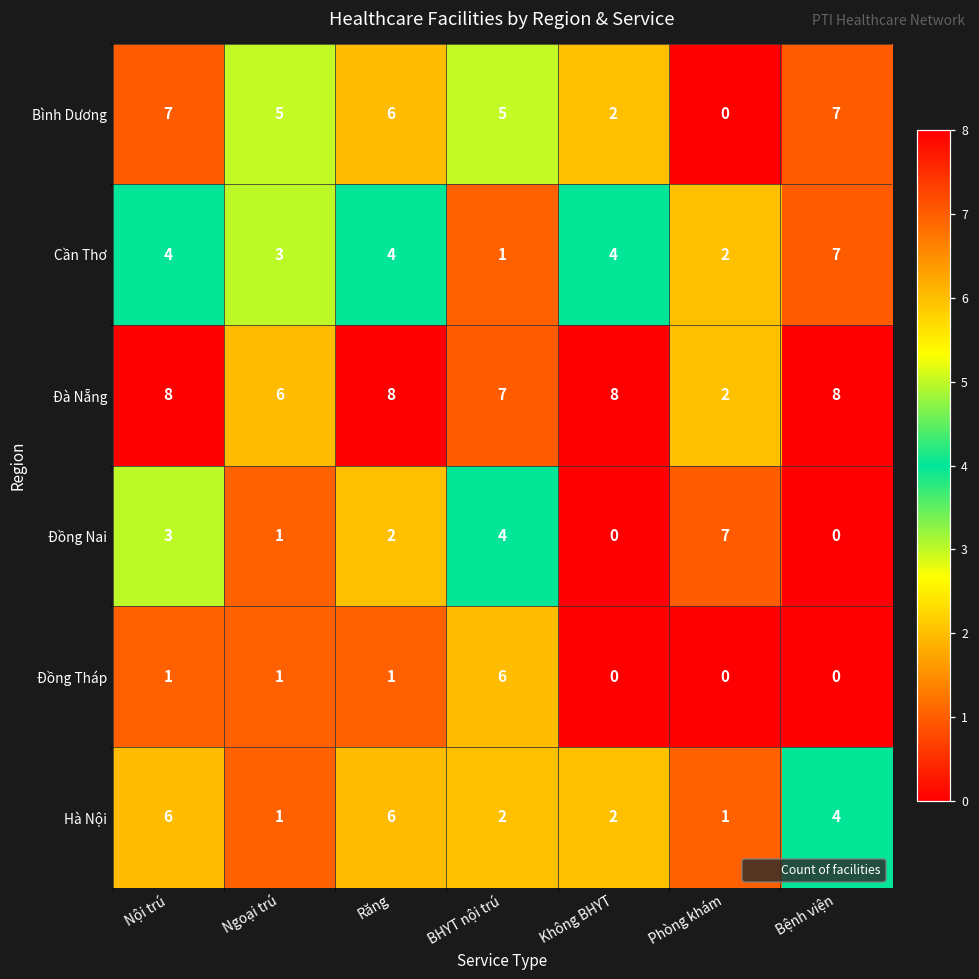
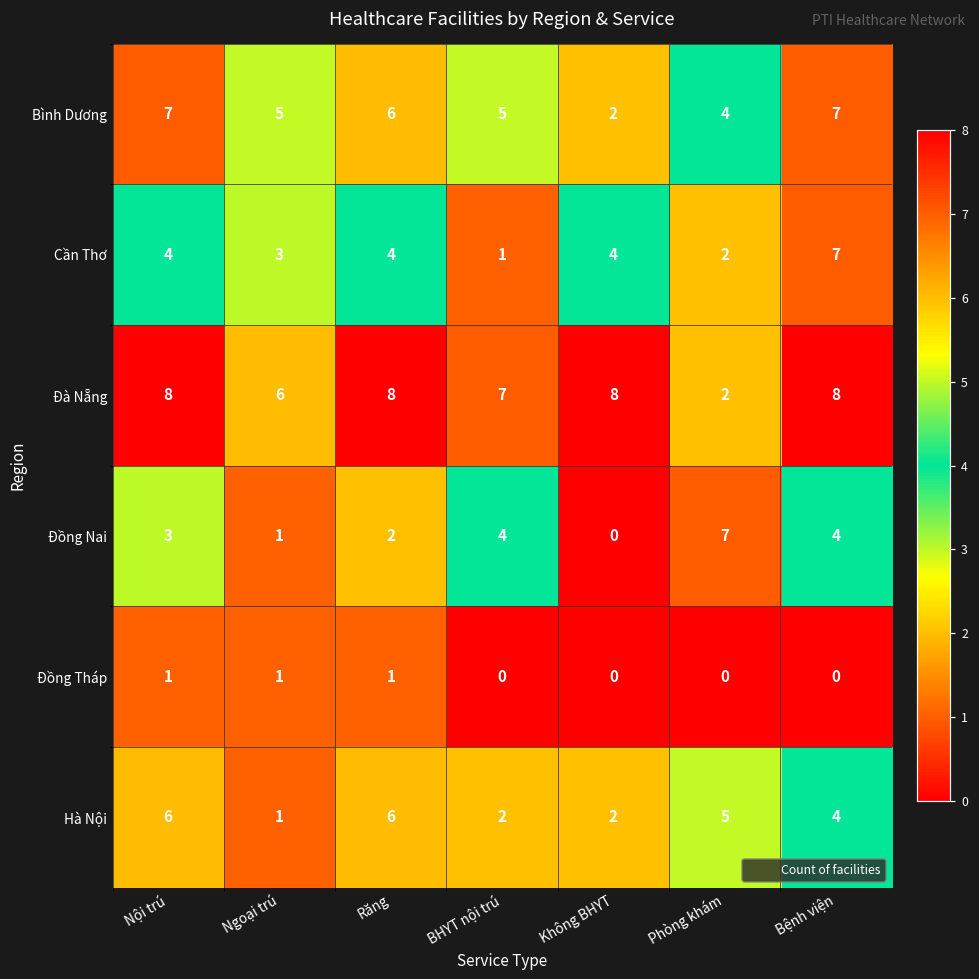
  {
    "Bình Dương": {
      "Nội trú": 7,
      "Ngoại trú": 5,
      "Răng": 6,
      "BHYT nội trú": 5,
      "Không BHYT": 2,
-     "Phòng khám": 0,
+     "Phòng khám": 4,
      "Bệnh viện": 7
    },
    "Cần Thơ": {
      "Nội trú": 4,
      "Ngoại trú": 3,
      "Răng": 4,
      "BHYT nội trú": 1,
      "Không BHYT": 4,
      "Phòng khám": 2,
      "Bệnh viện": 7
    },
    "Đà Nẵng": {
      "Nội trú": 8,
      "Ngoại trú": 6,
      "Răng": 8,
      "BHYT nội trú": 7,
      "Không BHYT": 8,
      "Phòng khám": 2,
      "Bệnh viện": 8
    },
    "Đồng Nai": {
      "Nội trú": 3,
      "Ngoại trú": 1,
      "Răng": 2,
      "BHYT nội trú": 4,
      "Không BHYT": 0,
      "Phòng khám": 7,
-     "Bệnh viện": 0
+     "Bệnh viện": 4
    },
    "Đồng Tháp": {
      "Nội trú": 1,
      "Ngoại trú": 1,
      "Răng": 1,
-     "BHYT nội trú": 6,
+     "BHYT nội trú": 0,
      "Không BHYT": 0,
      "Phòng khám": 0,
      "Bệnh viện": 0
    },
    "Hà Nội": {
      "Nội trú": 6,
      "Ngoại trú": 1,
      "Răng": 6,
      "BHYT nội trú": 2,
      "Không BHYT": 2,
-     "Phòng khám": 1,
+     "Phòng khám": 5,
      "Bệnh viện": 4
    }
  }
